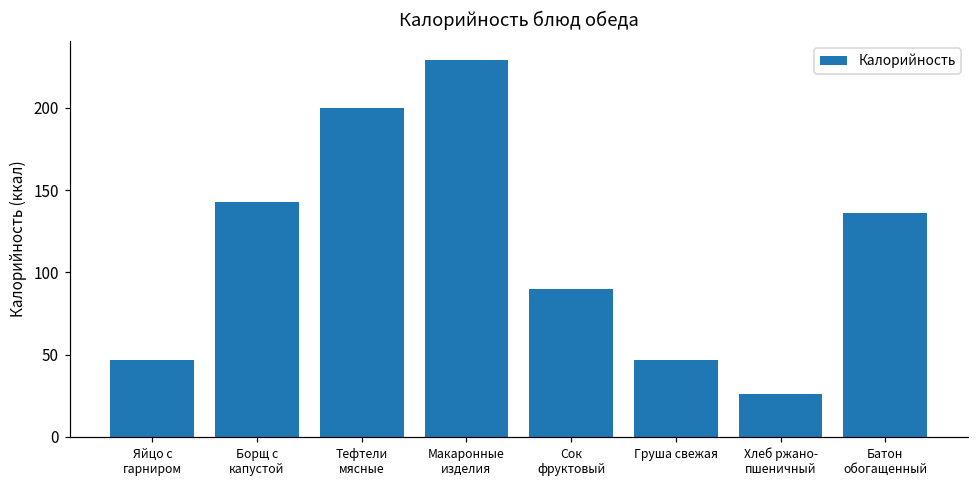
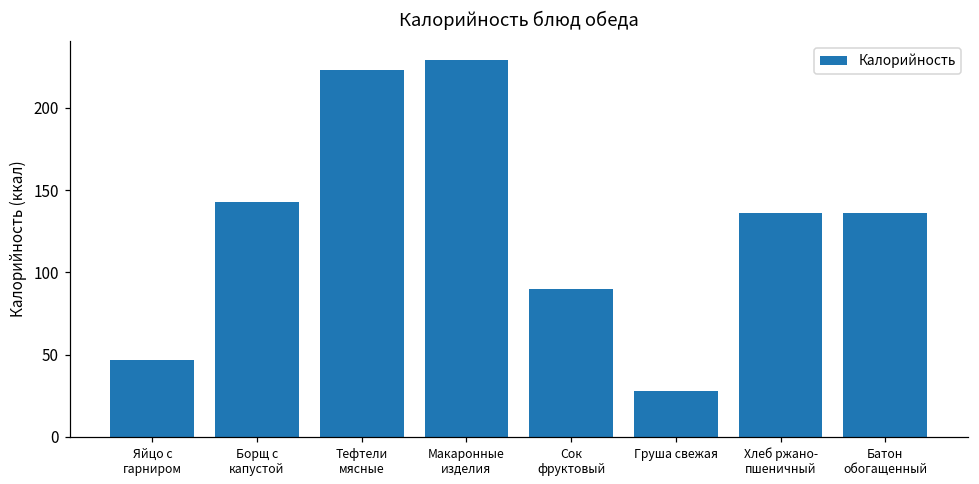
  {
    "Яйцо с гарниром": 47,
    "Борщ с капустой": 143,
-   "Тефтели мясные": 200,
+   "Тефтели мясные": 223,
    "Макаронные изделия": 229,
    "Сок фруктовый": 90,
-   "Груша свежая": 47,
-   "Хлеб ржано- пшеничный": 26,
+   "Груша свежая": 28,
+   "Хлеб ржано- пшеничный": 136,
    "Батон обогащенный": 136
  }
